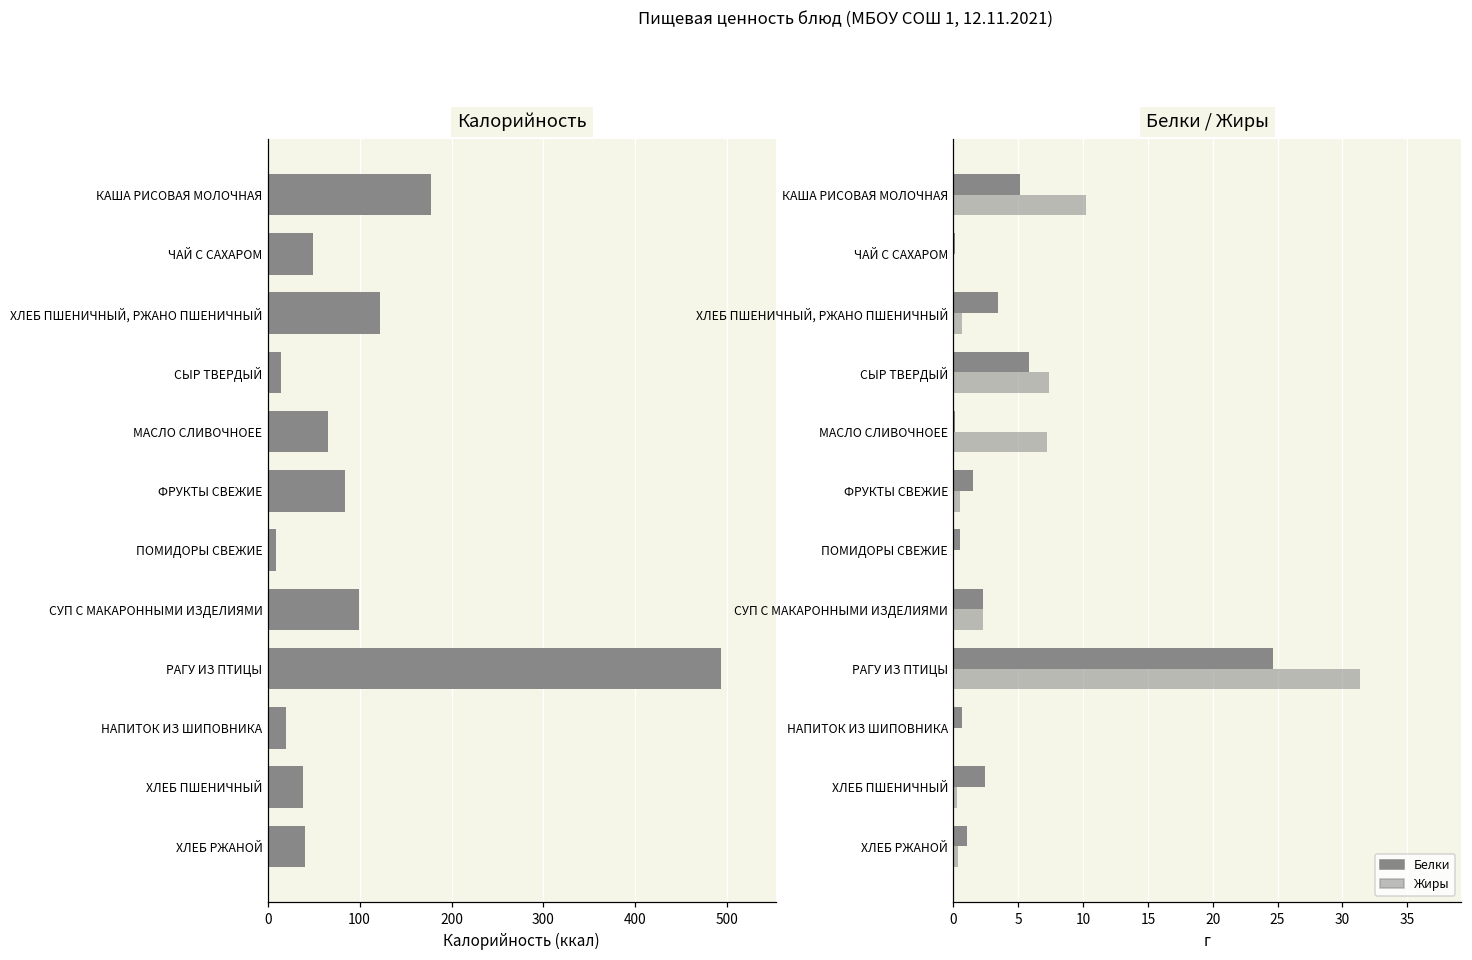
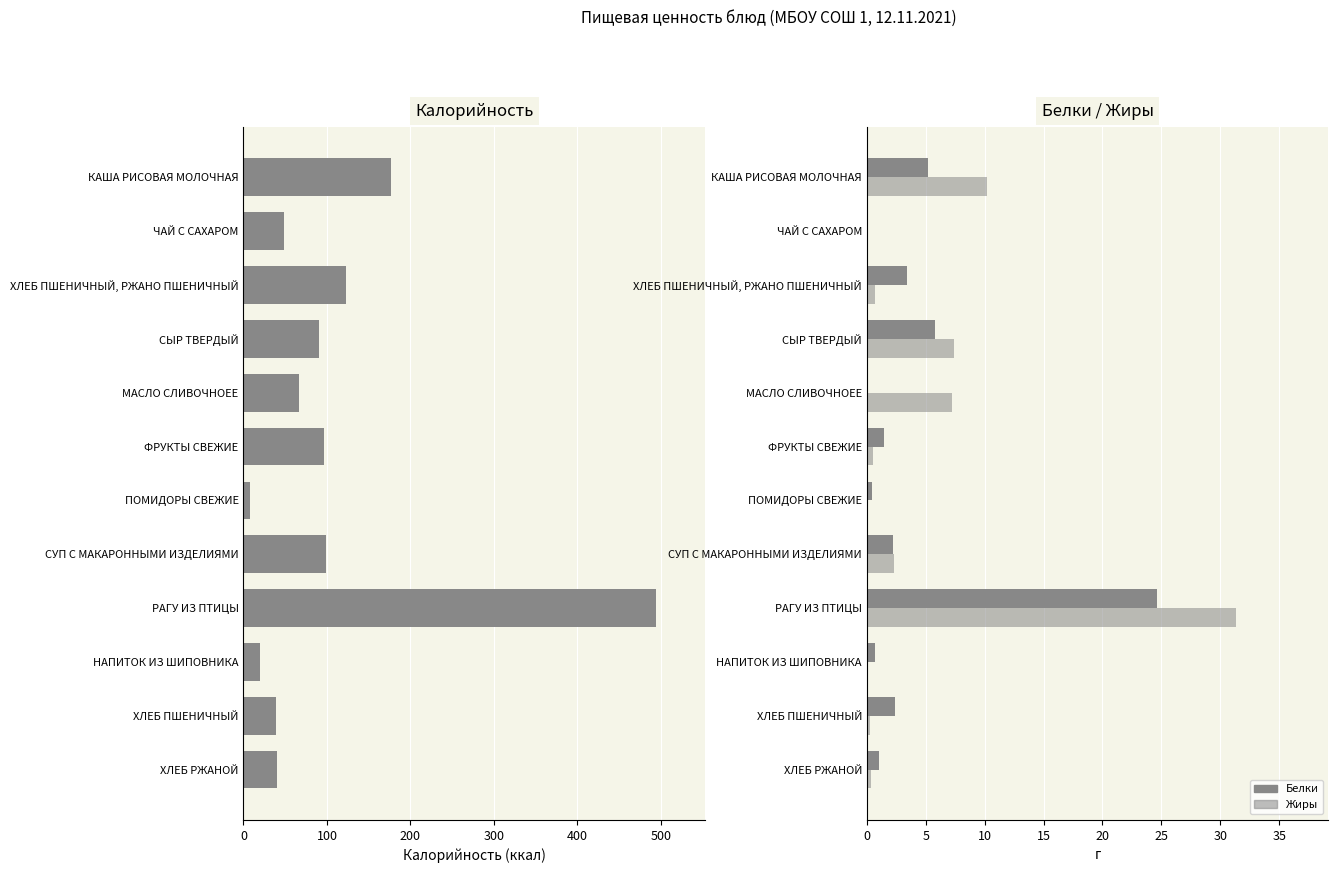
  {
    "Калорийность": {
      "КАША РИСОВАЯ МОЛОЧНАЯ": 180,
      "ЧАЙ С САХАРОМ": 50,
      "ХЛЕБ ПШЕНИЧНЫЙ, РЖАНО ПШЕНИЧНЫЙ": 120,
-     "СЫР ТВЕРДЫЙ": 10,
+     "СЫР ТВЕРДЫЙ": 90,
      "МАСЛО СЛИВОЧНОЕЕ": 70,
-     "ФРУКТЫ СВЕЖИЕ": 80,
+     "ФРУКТЫ СВЕЖИЕ": 100,
      "ПОМИДОРЫ СВЕЖИЕ": 10,
      "СУП С МАКАРОННЫМИ ИЗДЕЛИЯМИ": 100,
      "РАГУ ИЗ ПТИЦЫ": 490,
      "НАПИТОК ИЗ ШИПОВНИКА": 20,
      "ХЛЕБ ПШЕНИЧНЫЙ": 40,
      "ХЛЕБ РЖАНОЙ": 40
    }
  }
